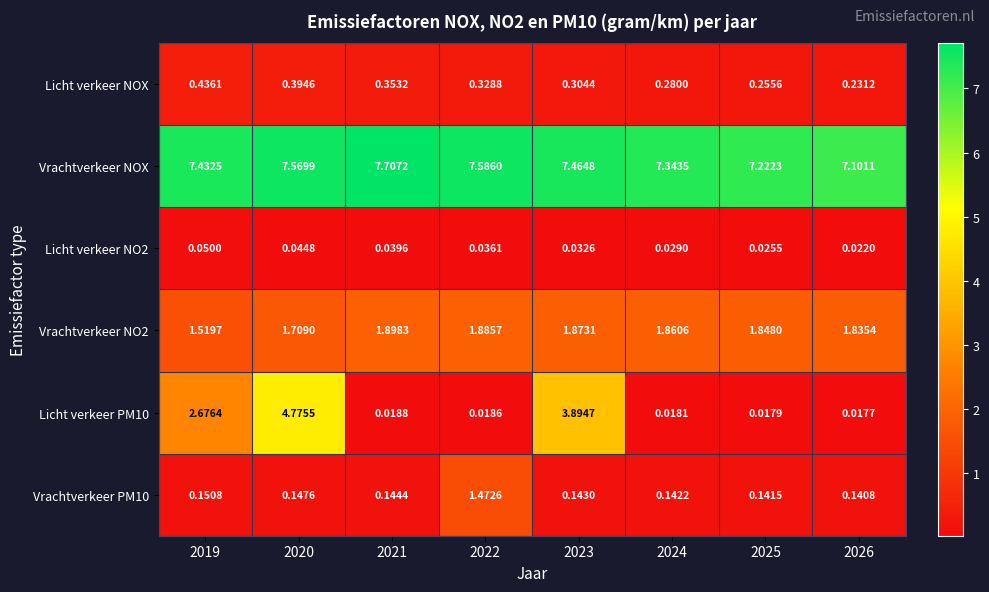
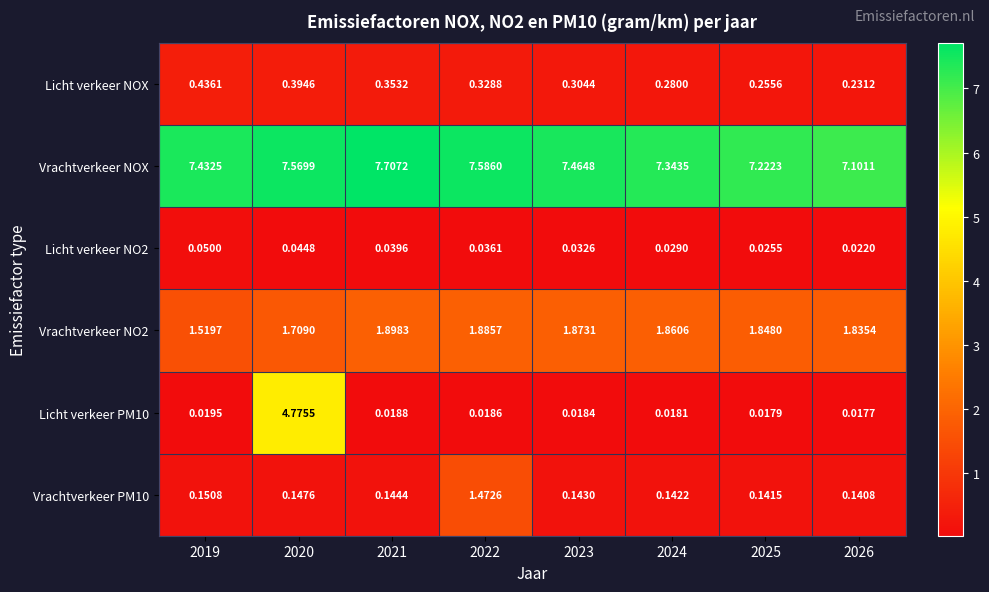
  {
    "Licht verkeer NOX": {
      "2019": 0.4361,
      "2020": 0.3946,
      "2021": 0.3532,
      "2022": 0.3288,
      "2023": 0.3044,
      "2024": 0.2800,
      "2025": 0.2556,
      "2026": 0.2312
    },
    "Vrachtverkeer NOX": {
      "2019": 7.4325,
      "2020": 7.5699,
      "2021": 7.7072,
      "2022": 7.5860,
      "2023": 7.4648,
      "2024": 7.3435,
      "2025": 7.2223,
      "2026": 7.1011
    },
    "Licht verkeer NO2": {
      "2019": 0.0500,
      "2020": 0.0448,
      "2021": 0.0396,
      "2022": 0.0361,
      "2023": 0.0326,
      "2024": 0.0290,
      "2025": 0.0255,
      "2026": 0.0220
    },
    "Vrachtverkeer NO2": {
      "2019": 1.5197,
      "2020": 1.7090,
      "2021": 1.8983,
      "2022": 1.8857,
      "2023": 1.8731,
      "2024": 1.8606,
      "2025": 1.8480,
      "2026": 1.8354
    },
    "Licht verkeer PM10": {
-     "2019": 2.6764,
+     "2019": 0.0195,
      "2020": 4.7755,
      "2021": 0.0188,
      "2022": 0.0186,
-     "2023": 3.8947,
+     "2023": 0.0184,
      "2024": 0.0181,
      "2025": 0.0179,
      "2026": 0.0177
    },
    "Vrachtverkeer PM10": {
      "2019": 0.1508,
      "2020": 0.1476,
      "2021": 0.1444,
      "2022": 1.4726,
      "2023": 0.1430,
      "2024": 0.1422,
      "2025": 0.1415,
      "2026": 0.1408
    }
  }
